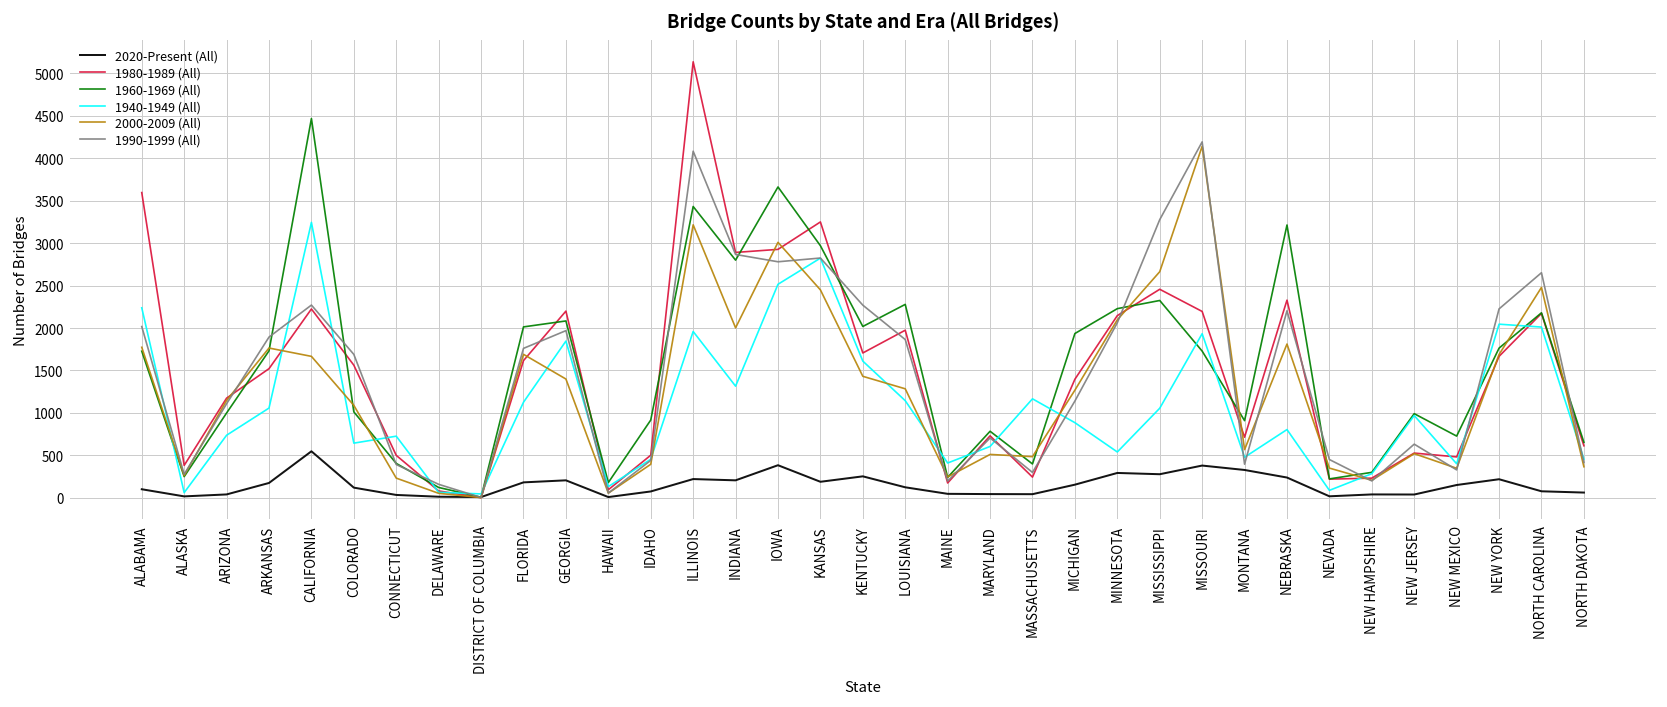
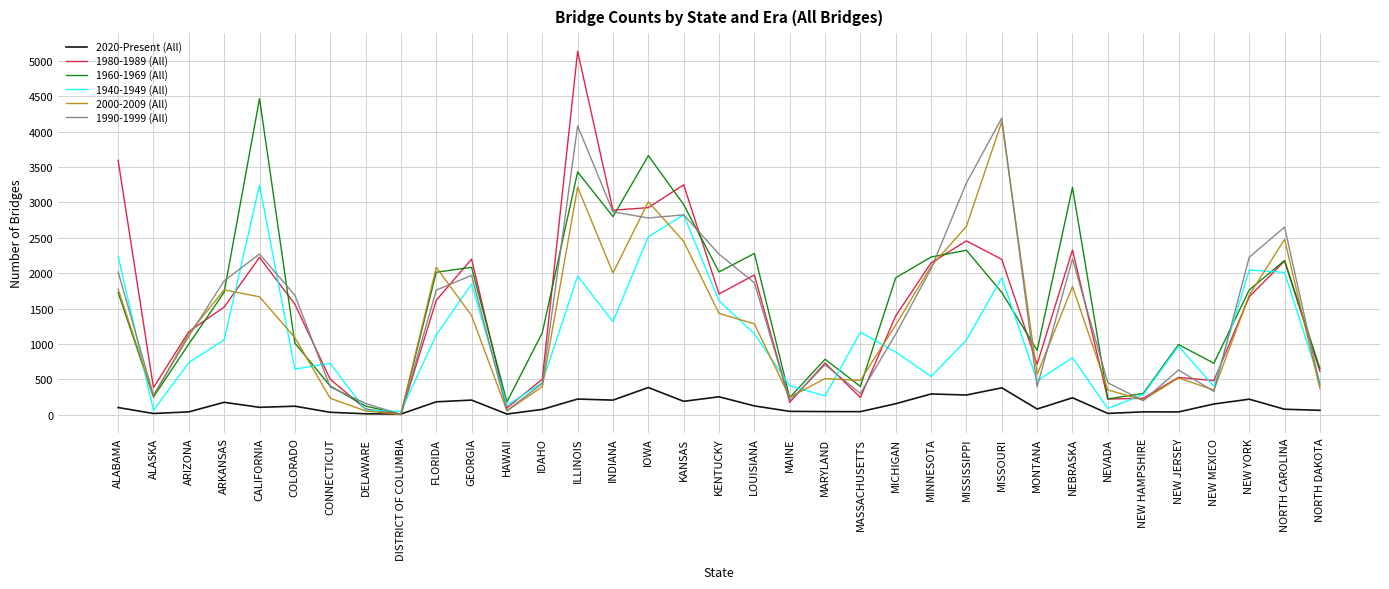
  {
    "2020-Present (All)": {
      "ALABAMA": 100,
      "ALASKA": 0,
      "ARIZONA": 0,
      "ARKANSAS": 200,
-     "CALIFORNIA": 500,
+     "CALIFORNIA": 100,
      "COLORADO": 100,
      "CONNECTICUT": 0,
      "DELAWARE": 0,
      "FLORIDA": 200,
      "GEORGIA": 200,
      "HAWAII": 0,
      "IDAHO": 100,
      "ILLINOIS": 200,
      "INDIANA": 200,
      "IOWA": 400,
      "KANSAS": 200,
      "KENTUCKY": 300,
      "LOUISIANA": 100,
      "MAINE": 0,
      "MARYLAND": 0,
      "MASSACHUSETTS": 0,
      "MICHIGAN": 200,
      "MINNESOTA": 300,
      "MISSISSIPPI": 300,
      "MISSOURI": 400,
-     "MONTANA": 300,
+     "MONTANA": 100,
      "NEBRASKA": 200,
      "NEVADA": 0,
      "NEW HAMPSHIRE": 0,
      "NEW JERSEY": 0,
      "NEW MEXICO": 200,
      "NEW YORK": 200,
      "NORTH CAROLINA": 100,
      "NORTH DAKOTA": 100
    },
    "1980-1989 (All)": {
      "ALABAMA": 3600,
      "ALASKA": 400,
      "ARKANSAS": 1500,
      "CALIFORNIA": 2200,
      "COLORADO": 1600,
      "CONNECTICUT": 500,
      "FLORIDA": 1600,
      "GEORGIA": 2200,
      "HAWAII": 100,
      "IDAHO": 500,
      "ILLINOIS": 5100,
      "IOWA": 2900,
      "KANSAS": 3200,
      "KENTUCKY": 1700,
      "LOUISIANA": 2000,
      "MASSACHUSETTS": 200,
      "MICHIGAN": 1400,
      "MINNESOTA": 2100,
      "MISSISSIPPI": 2500,
      "MISSOURI": 2200,
      "MONTANA": 700,
      "NEBRASKA": 2300,
      "NEW MEXICO": 500,
      "NORTH DAKOTA": 600
    },
    "1960-1969 (All)": {
      "ALABAMA": 1700,
      "ARIZONA": 1000,
      "CALIFORNIA": 4500,
      "COLORADO": 1000,
      "DELAWARE": 100,
      "FLORIDA": 2000,
      "GEORGIA": 2100,
      "HAWAII": 200,
-     "IDAHO": 900,
+     "IDAHO": 1200,
      "ILLINOIS": 3400,
      "INDIANA": 2800,
      "IOWA": 3700,
      "KANSAS": 3000,
      "KENTUCKY": 2000,
      "LOUISIANA": 2300,
      "MARYLAND": 800,
      "MASSACHUSETTS": 400,
      "MICHIGAN": 1900,
      "MINNESOTA": 2200,
      "MISSISSIPPI": 2300,
      "MISSOURI": 1700,
      "MONTANA": 900,
      "NEBRASKA": 3200,
      "NEW MEXICO": 700,
      "NEW YORK": 1800,
      "NORTH DAKOTA": 700
    },
    "1940-1949 (All)": {
      "ALABAMA": 2200,
      "ALASKA": 100,
      "ARIZONA": 700,
      "ARKANSAS": 1100,
      "CALIFORNIA": 3200,
      "COLORADO": 600,
      "CONNECTICUT": 700,
      "DISTRICT OF COLUMBIA": 0,
      "FLORIDA": 1100,
      "GEORGIA": 1800,
      "HAWAII": 100,
      "ILLINOIS": 2000,
      "INDIANA": 1300,
      "IOWA": 2500,
      "KENTUCKY": 1600,
      "LOUISIANA": 1100,
      "MAINE": 400,
-     "MARYLAND": 600,
+     "MARYLAND": 300,
      "MASSACHUSETTS": 1200,
      "MICHIGAN": 900,
      "MINNESOTA": 500,
      "MISSISSIPPI": 1100,
      "MISSOURI": 1900,
      "MONTANA": 500,
      "NEBRASKA": 800,
      "NEVADA": 100,
      "NEW MEXICO": 400,
      "NEW YORK": 2000,
      "NORTH CAROLINA": 2000,
      "NORTH DAKOTA": 500
    },
    "2000-2009 (All)": {
      "ALABAMA": 1800,
      "CALIFORNIA": 1700,
      "COLORADO": 1100,
      "CONNECTICUT": 200,
-     "FLORIDA": 1700,
+     "FLORIDA": 2100,
      "GEORGIA": 1400,
      "IDAHO": 400,
      "ILLINOIS": 3200,
      "INDIANA": 2000,
      "IOWA": 3000,
      "KANSAS": 2400,
      "KENTUCKY": 1400,
      "LOUISIANA": 1300,
      "MARYLAND": 500,
      "MASSACHUSETTS": 500,
      "MICHIGAN": 1300,
      "MISSISSIPPI": 2700,
      "MISSOURI": 4100,
      "MONTANA": 600,
      "NEBRASKA": 1800,
      "NEVADA": 400,
      "NORTH CAROLINA": 2500,
      "NORTH DAKOTA": 400
    },
    "1990-1999 (All)": {
      "ALABAMA": 2000,
      "ARIZONA": 1100,
      "ARKANSAS": 1900,
      "CALIFORNIA": 2300,
      "COLORADO": 1700,
      "DELAWARE": 200,
      "FLORIDA": 1800,
      "GEORGIA": 2000,
      "ILLINOIS": 4100,
      "IOWA": 2800,
      "KENTUCKY": 2300,
      "LOUISIANA": 1900,
      "MASSACHUSETTS": 300,
      "MICHIGAN": 1100,
      "MISSISSIPPI": 3300,
      "MISSOURI": 4200,
      "MONTANA": 400,
      "NEBRASKA": 2200,
      "NEVADA": 500,
      "NEW JERSEY": 600,
      "NEW YORK": 2200,
      "NORTH CAROLINA": 2700,
      "NORTH DAKOTA": 400
    }
  }
